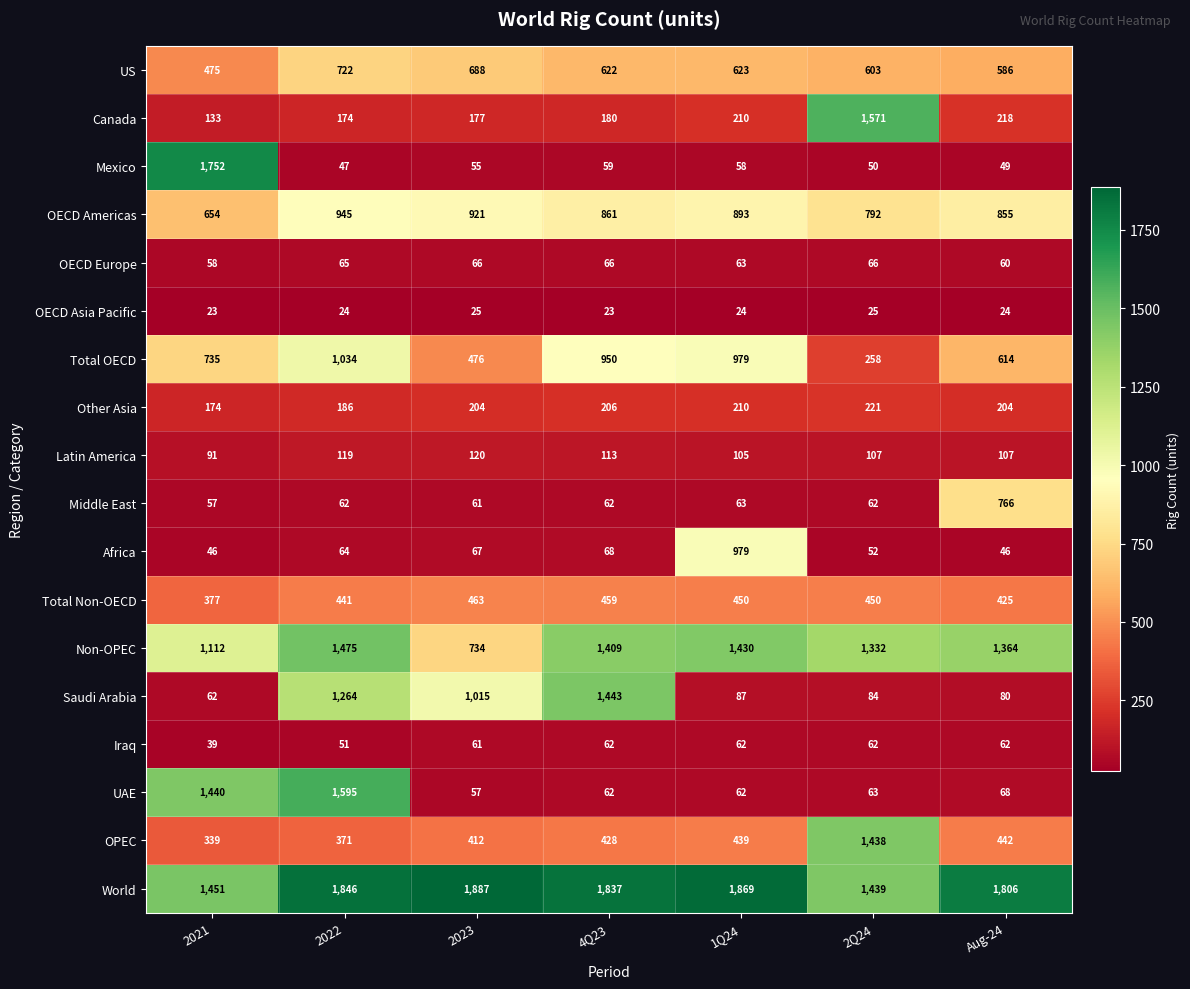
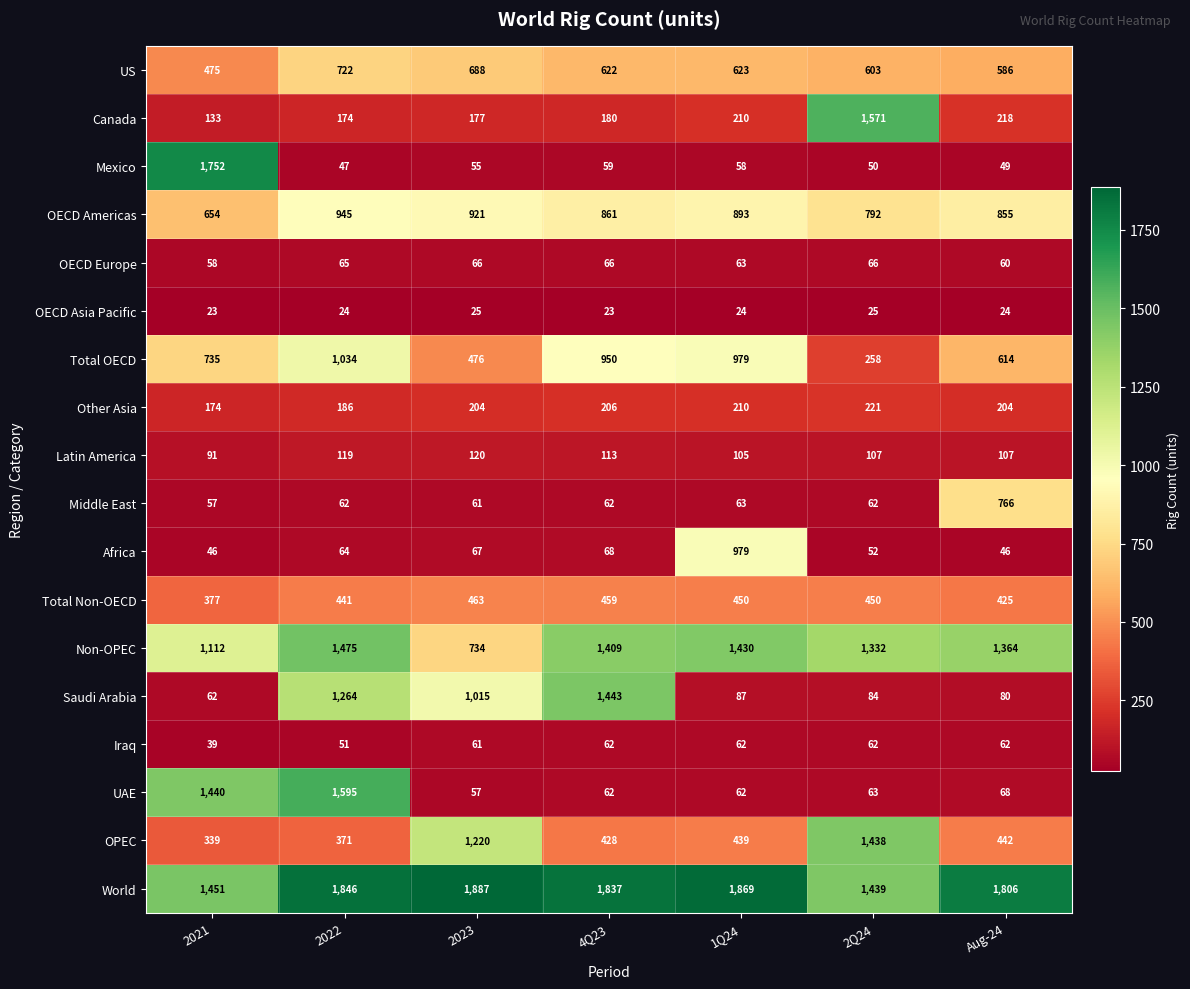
  {
    "US": {
      "2021": "475",
      "2022": "722",
      "2023": "688",
      "4Q23": "622",
      "1Q24": "623",
      "2Q24": "603",
      "Aug-24": "586"
    },
    "Canada": {
      "2021": "133",
      "2022": "174",
      "2023": "177",
      "4Q23": "180",
      "1Q24": "210",
      "2Q24": "1,571",
      "Aug-24": "218"
    },
    "Mexico": {
      "2021": "1,752",
      "2022": "47",
      "2023": "55",
      "4Q23": "59",
      "1Q24": "58",
      "2Q24": "50",
      "Aug-24": "49"
    },
    "OECD Americas": {
      "2021": "654",
      "2022": "945",
      "2023": "921",
      "4Q23": "861",
      "1Q24": "893",
      "2Q24": "792",
      "Aug-24": "855"
    },
    "OECD Europe": {
      "2021": "58",
      "2022": "65",
      "2023": "66",
      "4Q23": "66",
      "1Q24": "63",
      "2Q24": "66",
      "Aug-24": "60"
    },
    "OECD Asia Pacific": {
      "2021": "23",
      "2022": "24",
      "2023": "25",
      "4Q23": "23",
      "1Q24": "24",
      "2Q24": "25",
      "Aug-24": "24"
    },
    "Total OECD": {
      "2021": "735",
      "2022": "1,034",
      "2023": "476",
      "4Q23": "950",
      "1Q24": "979",
      "2Q24": "258",
      "Aug-24": "614"
    },
    "Other Asia": {
      "2021": "174",
      "2022": "186",
      "2023": "204",
      "4Q23": "206",
      "1Q24": "210",
      "2Q24": "221",
      "Aug-24": "204"
    },
    "Latin America": {
      "2021": "91",
      "2022": "119",
      "2023": "120",
      "4Q23": "113",
      "1Q24": "105",
      "2Q24": "107",
      "Aug-24": "107"
    },
    "Middle East": {
      "2021": "57",
      "2022": "62",
      "2023": "61",
      "4Q23": "62",
      "1Q24": "63",
      "2Q24": "62",
      "Aug-24": "766"
    },
    "Africa": {
      "2021": "46",
      "2022": "64",
      "2023": "67",
      "4Q23": "68",
      "1Q24": "979",
      "2Q24": "52",
      "Aug-24": "46"
    },
    "Total Non-OECD": {
      "2021": "377",
      "2022": "441",
      "2023": "463",
      "4Q23": "459",
      "1Q24": "450",
      "2Q24": "450",
      "Aug-24": "425"
    },
    "Non-OPEC": {
      "2021": "1,112",
      "2022": "1,475",
      "2023": "734",
      "4Q23": "1,409",
      "1Q24": "1,430",
      "2Q24": "1,332",
      "Aug-24": "1,364"
    },
    "Saudi Arabia": {
      "2021": "62",
      "2022": "1,264",
      "2023": "1,015",
      "4Q23": "1,443",
      "1Q24": "87",
      "2Q24": "84",
      "Aug-24": "80"
    },
    "Iraq": {
      "2021": "39",
      "2022": "51",
      "2023": "61",
      "4Q23": "62",
      "1Q24": "62",
      "2Q24": "62",
      "Aug-24": "62"
    },
    "UAE": {
      "2021": "1,440",
      "2022": "1,595",
      "2023": "57",
      "4Q23": "62",
      "1Q24": "62",
      "2Q24": "63",
      "Aug-24": "68"
    },
    "OPEC": {
      "2021": "339",
      "2022": "371",
-     "2023": "412",
+     "2023": "1,220",
      "4Q23": "428",
      "1Q24": "439",
      "2Q24": "1,438",
      "Aug-24": "442"
    },
    "World": {
      "2021": "1,451",
      "2022": "1,846",
      "2023": "1,887",
      "4Q23": "1,837",
      "1Q24": "1,869",
      "2Q24": "1,439",
      "Aug-24": "1,806"
    }
  }
